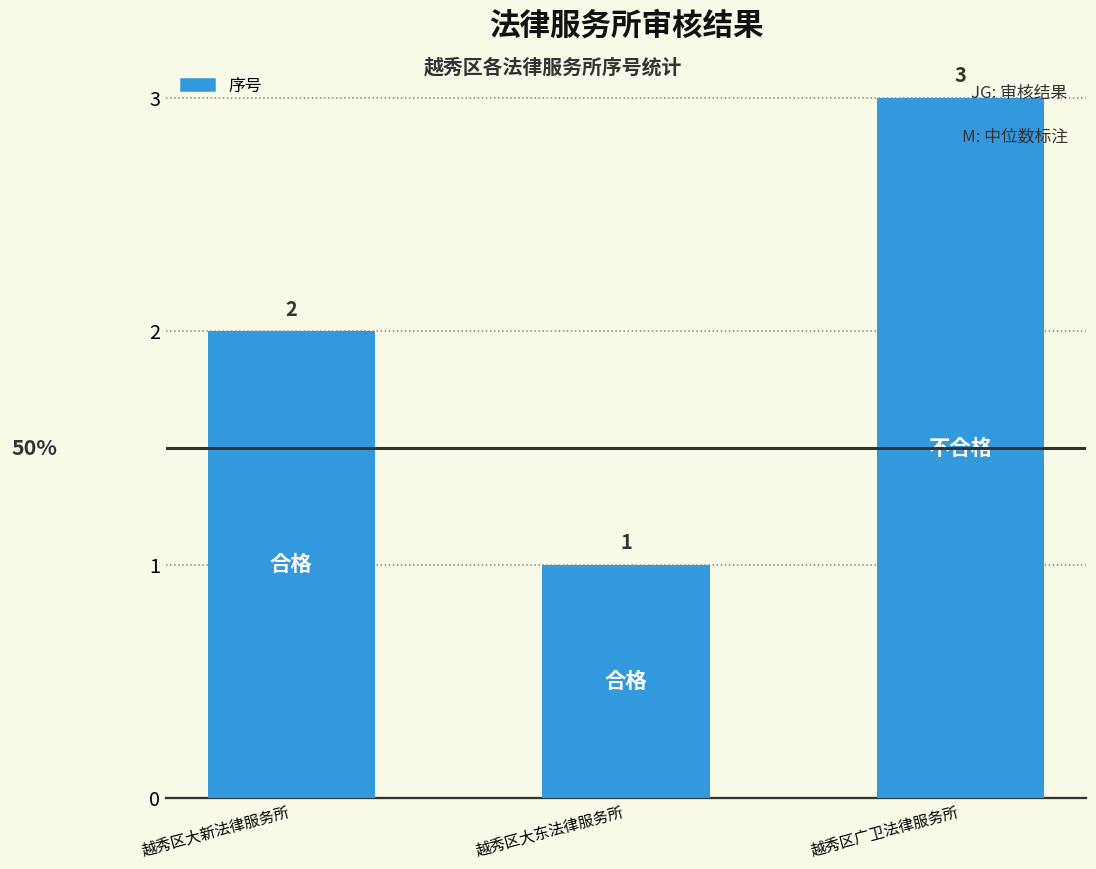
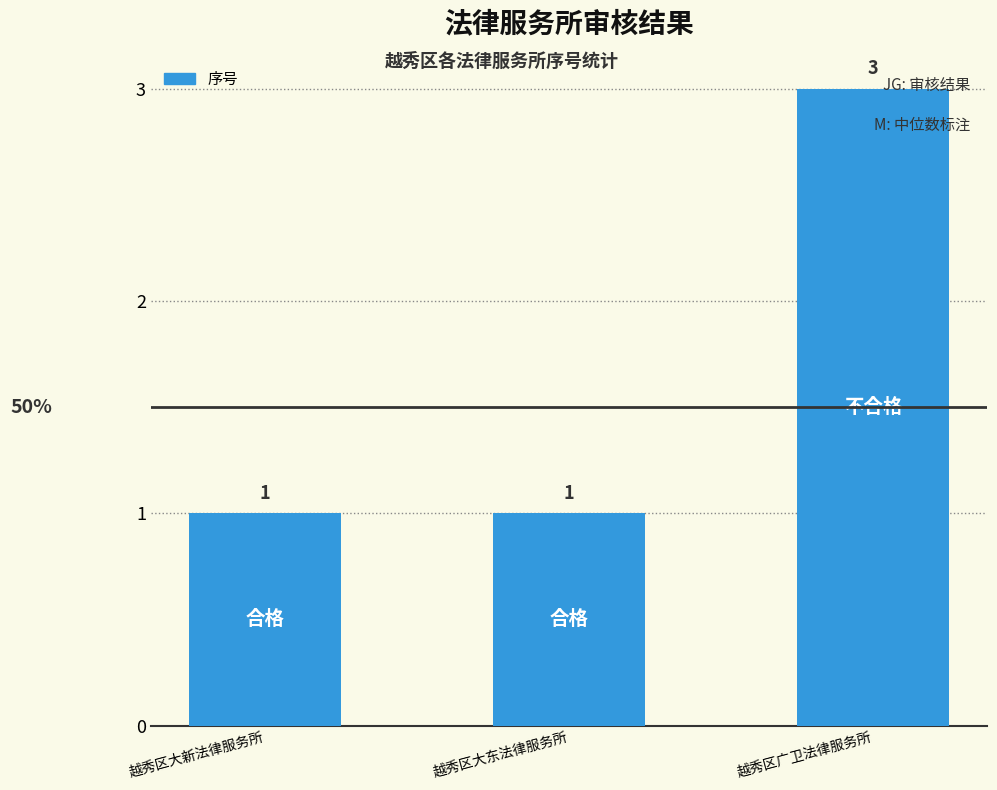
  {
-   "越秀区大新法律服务所": 2,
+   "越秀区大新法律服务所": 1,
    "越秀区大东法律服务所": 1,
    "越秀区广卫法律服务所": 3
  }
